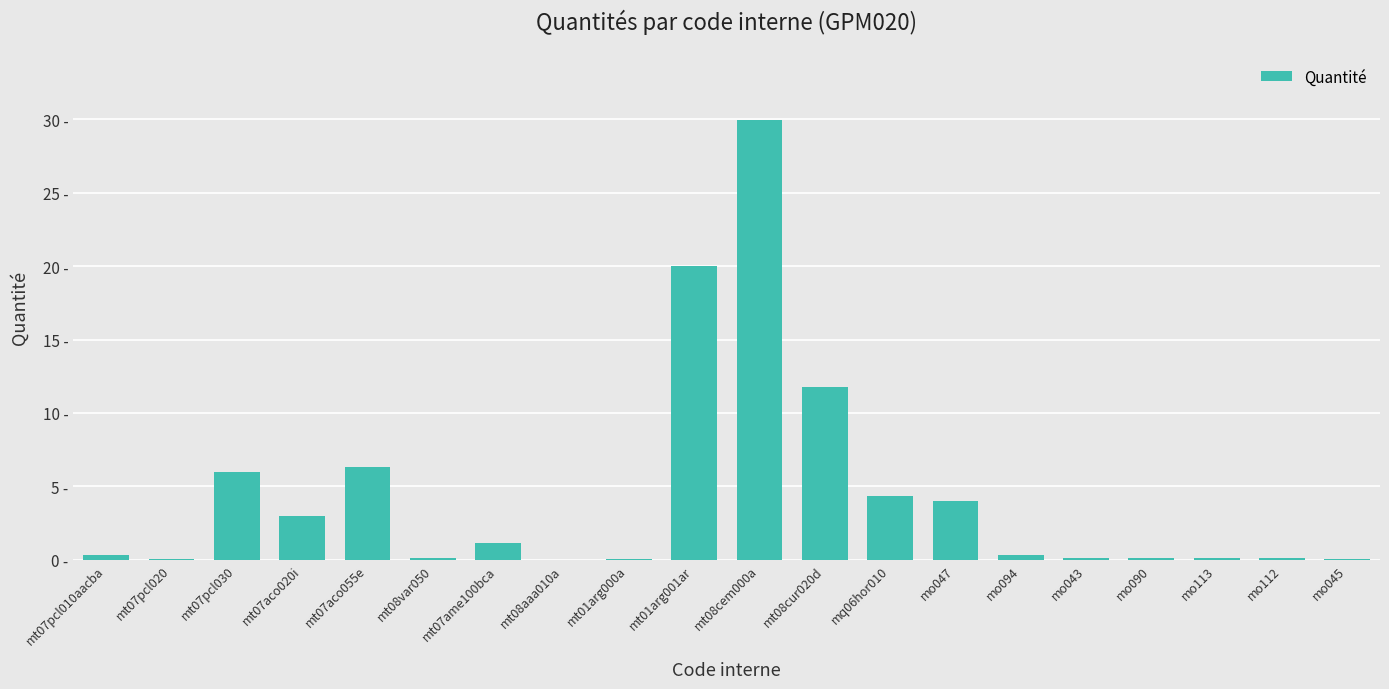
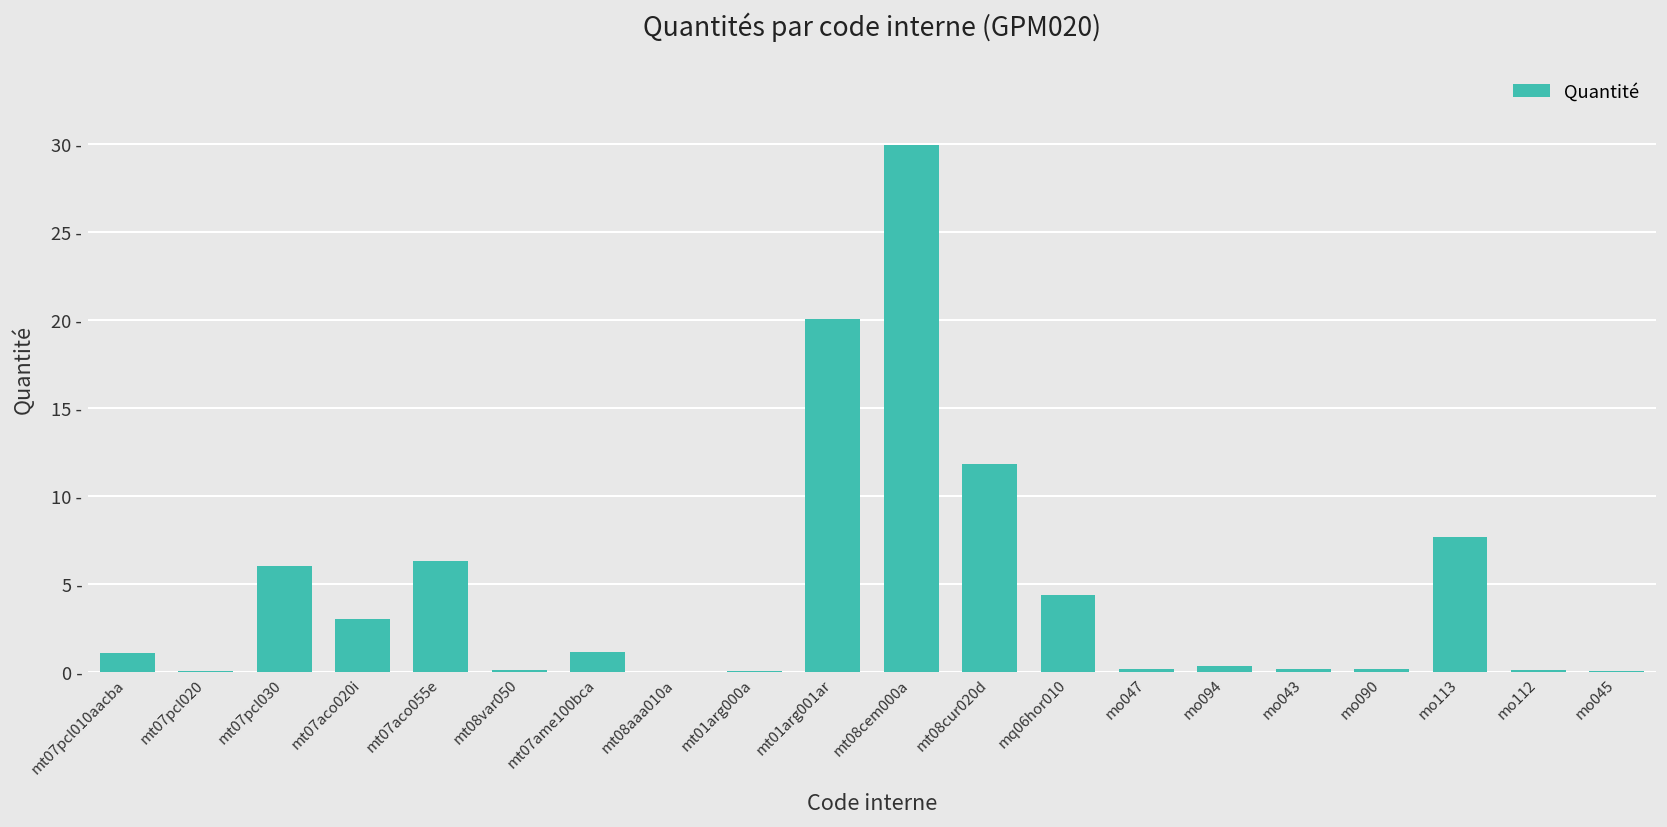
  {
-   "mt07pcl010aacba": "0.3 -",
+   "mt07pcl010aacba": "1.1 -",
    "mt07pcl030": "6.0 -",
    "mt07aco020i": "3.0 -",
    "mt07aco055e": "6.3 -",
    "mt07ame100bca": "1.2 -",
    "mt01arg001ar": "20.0 -",
    "mt08cem000a": "29.9 -",
    "mt08cur020d": "11.8 -",
    "mq06hor010": "4.4 -",
-   "mo047": "4.0 -",
+   "mo047": "0.2 -",
    "mo094": "0.3 -",
-   "mo113": "0.1 -"
+   "mo113": "7.7 -"
  }
